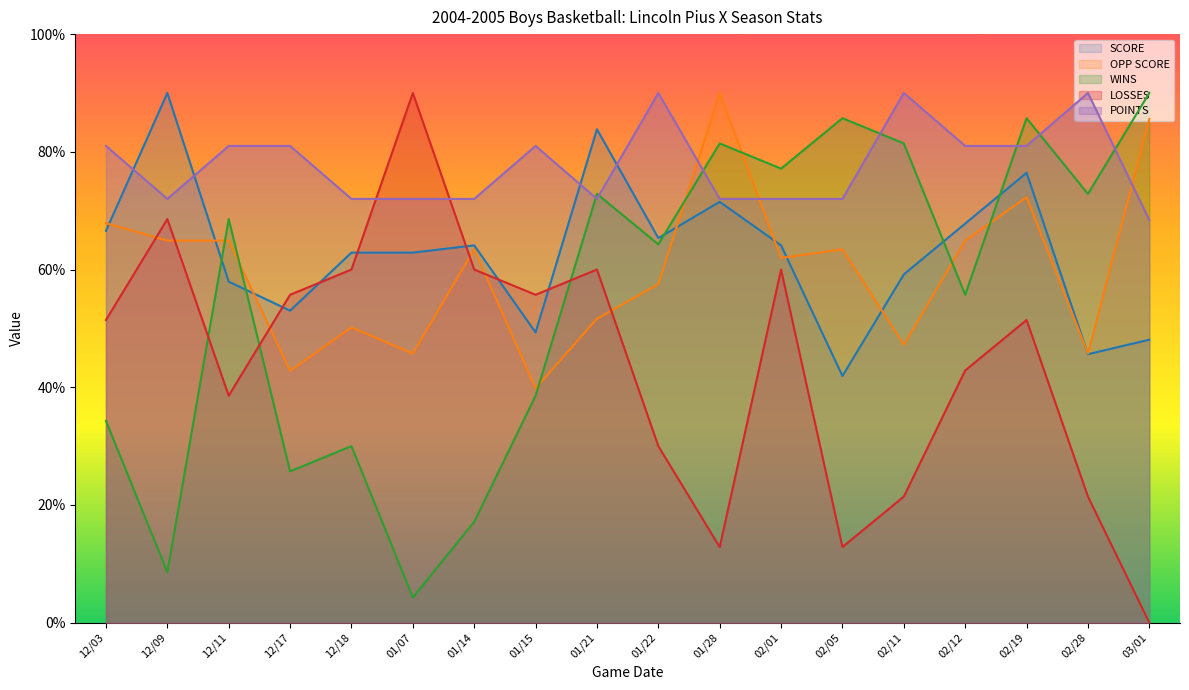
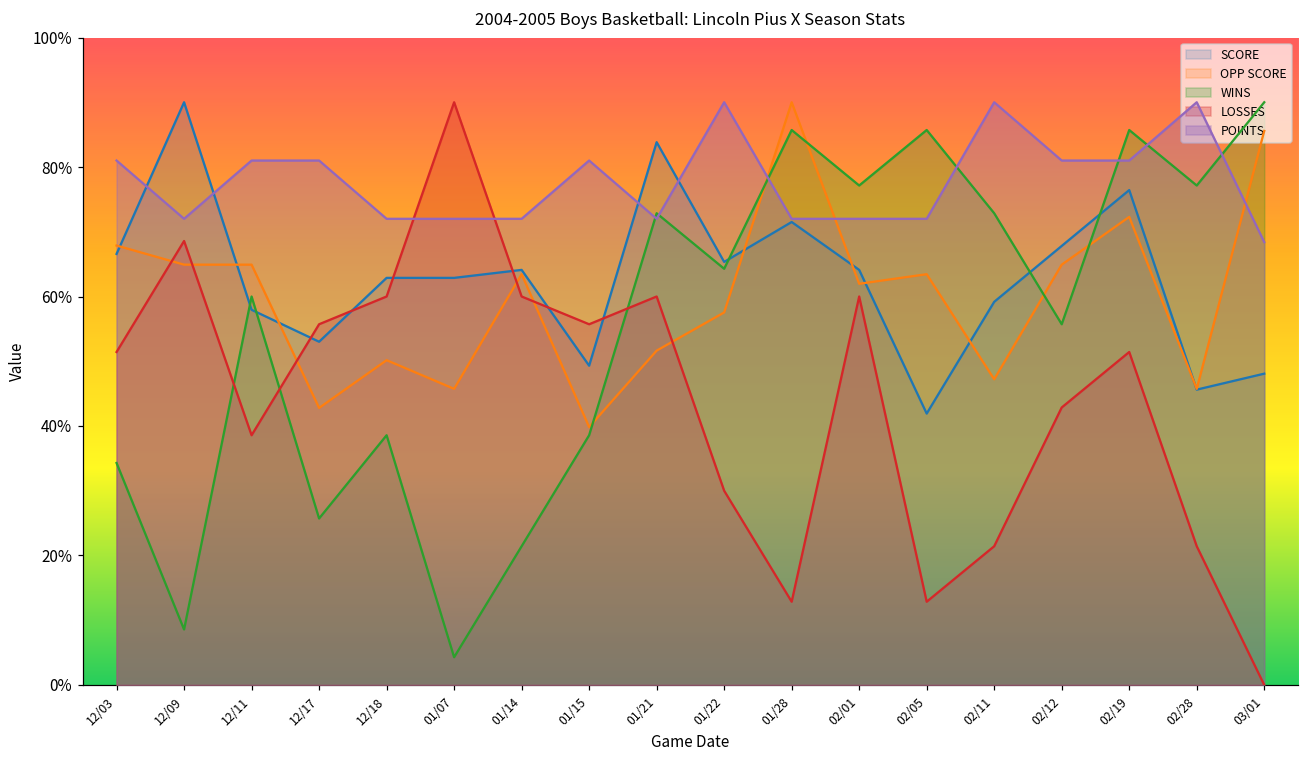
  {
    "WINS": {
      "12/03": "34%",
      "12/09": "9%",
-     "12/11": "69%",
+     "12/11": "60%",
      "12/17": "26%",
-     "12/18": "30%",
+     "12/18": "39%",
      "01/07": "4%",
-     "01/14": "17%",
+     "01/14": "21%",
      "01/15": "39%",
      "01/21": "73%",
      "01/22": "64%",
-     "01/28": "81%",
+     "01/28": "86%",
      "02/01": "77%",
      "02/05": "86%",
-     "02/11": "81%",
+     "02/11": "73%",
      "02/12": "56%",
      "02/19": "86%",
-     "02/28": "73%"
+     "02/28": "77%"
    }
  }
